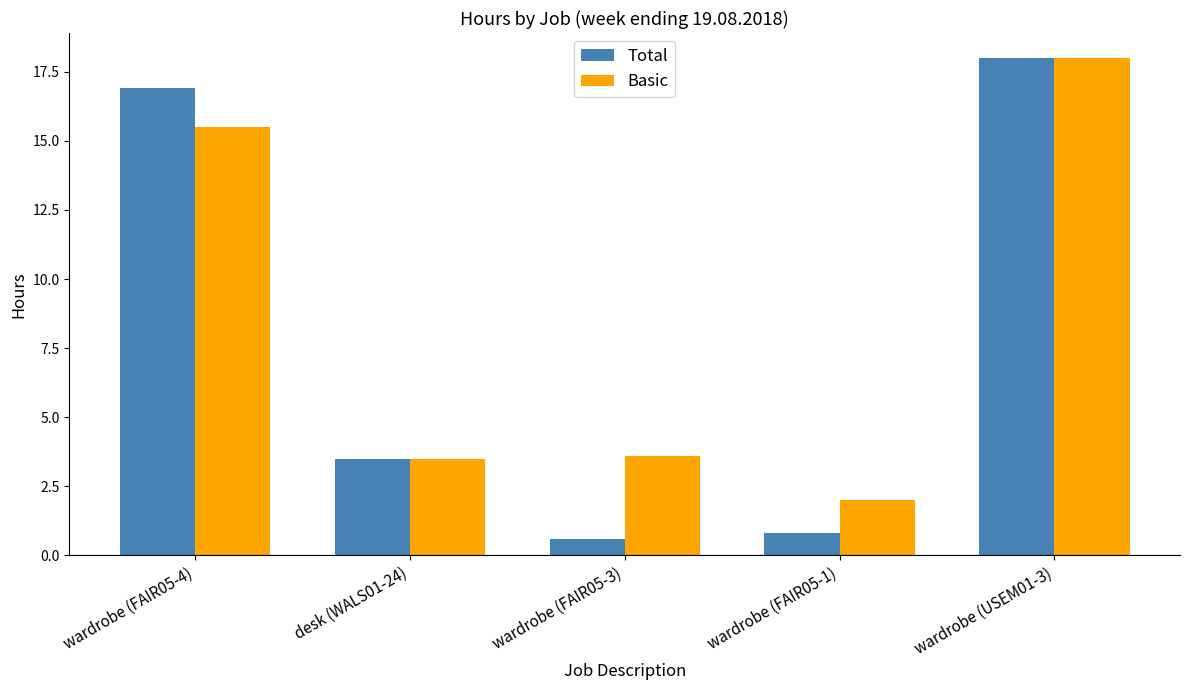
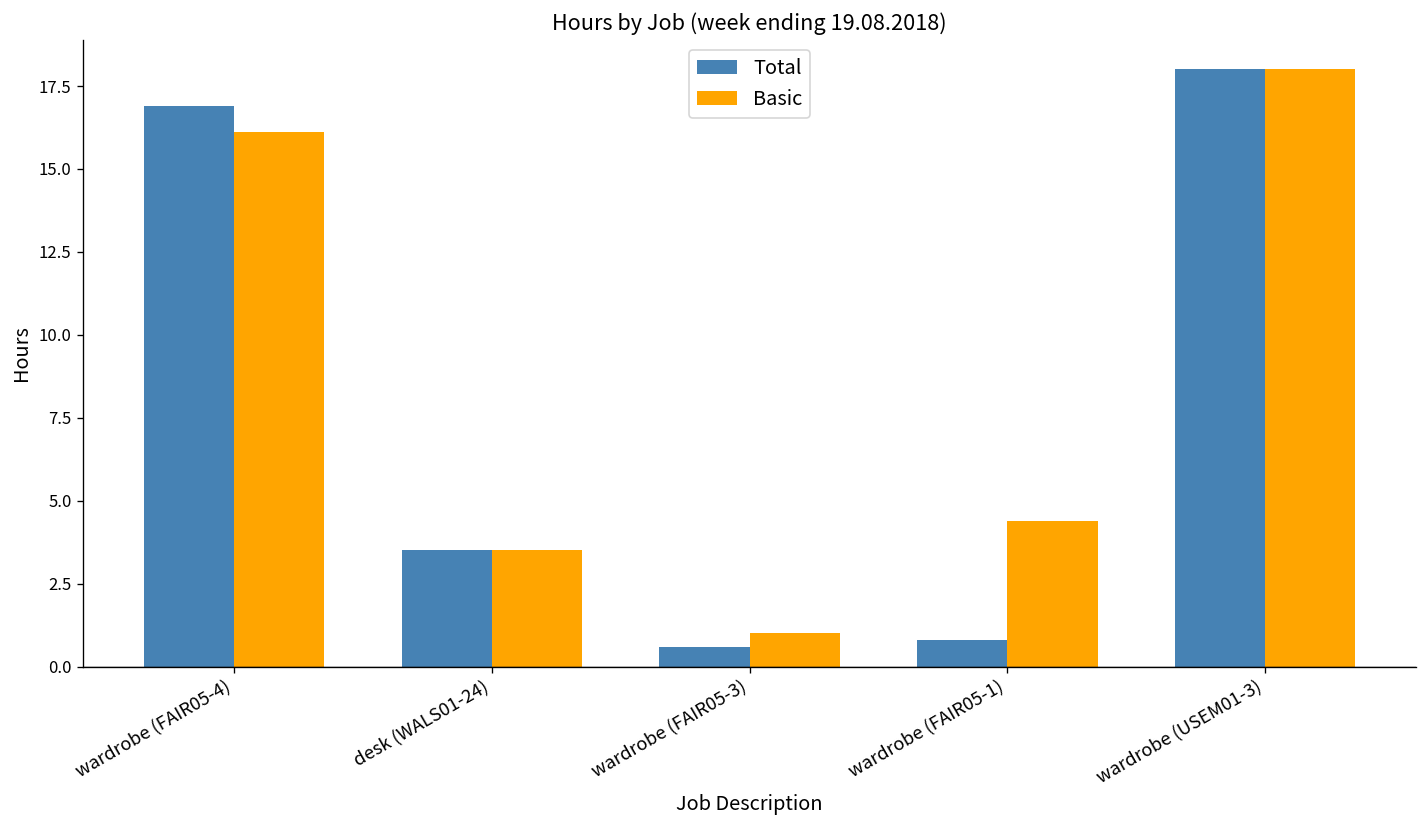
  {
    "Total": {
      "wardrobe (FAIR05-4)": 16.9,
      "desk (WALS01-24)": 3.5,
      "wardrobe (FAIR05-3)": 0.6,
      "wardrobe (FAIR05-1)": 0.8,
      "wardrobe (USEM01-3)": 18.0
    },
    "Basic": {
-     "wardrobe (FAIR05-4)": 15.5,
+     "wardrobe (FAIR05-4)": 16.1,
      "desk (WALS01-24)": 3.5,
-     "wardrobe (FAIR05-3)": 3.6,
-     "wardrobe (FAIR05-1)": 2.0,
+     "wardrobe (FAIR05-3)": 1.0,
+     "wardrobe (FAIR05-1)": 4.4,
      "wardrobe (USEM01-3)": 18.0
    }
  }
